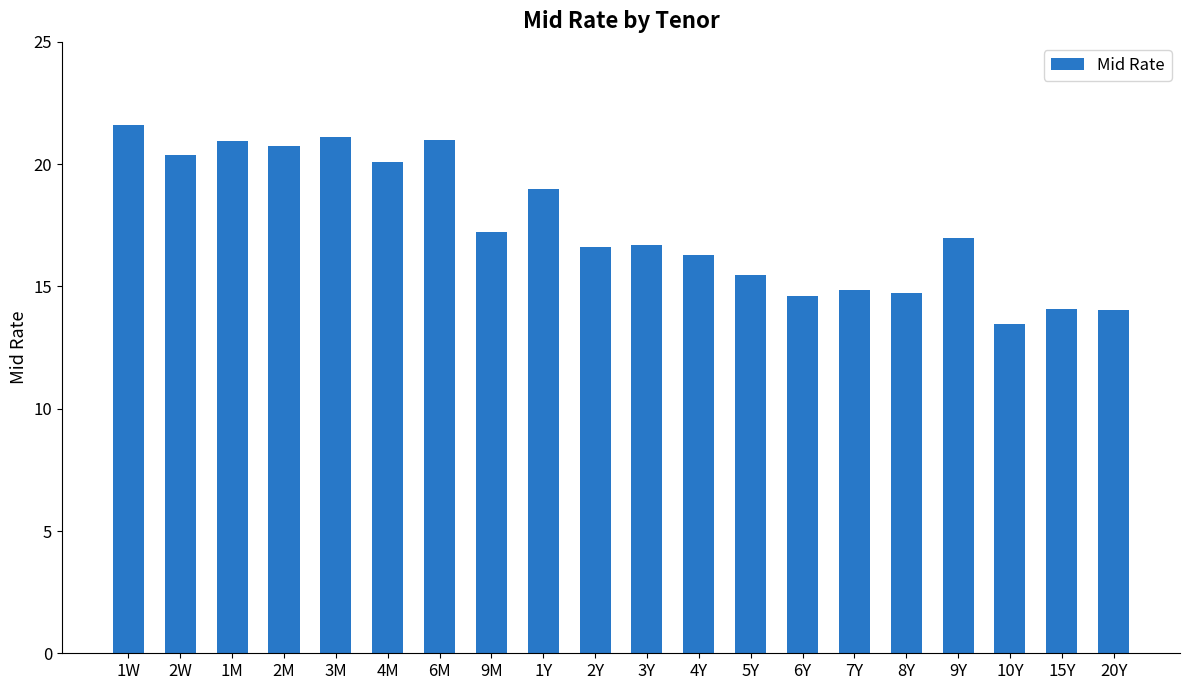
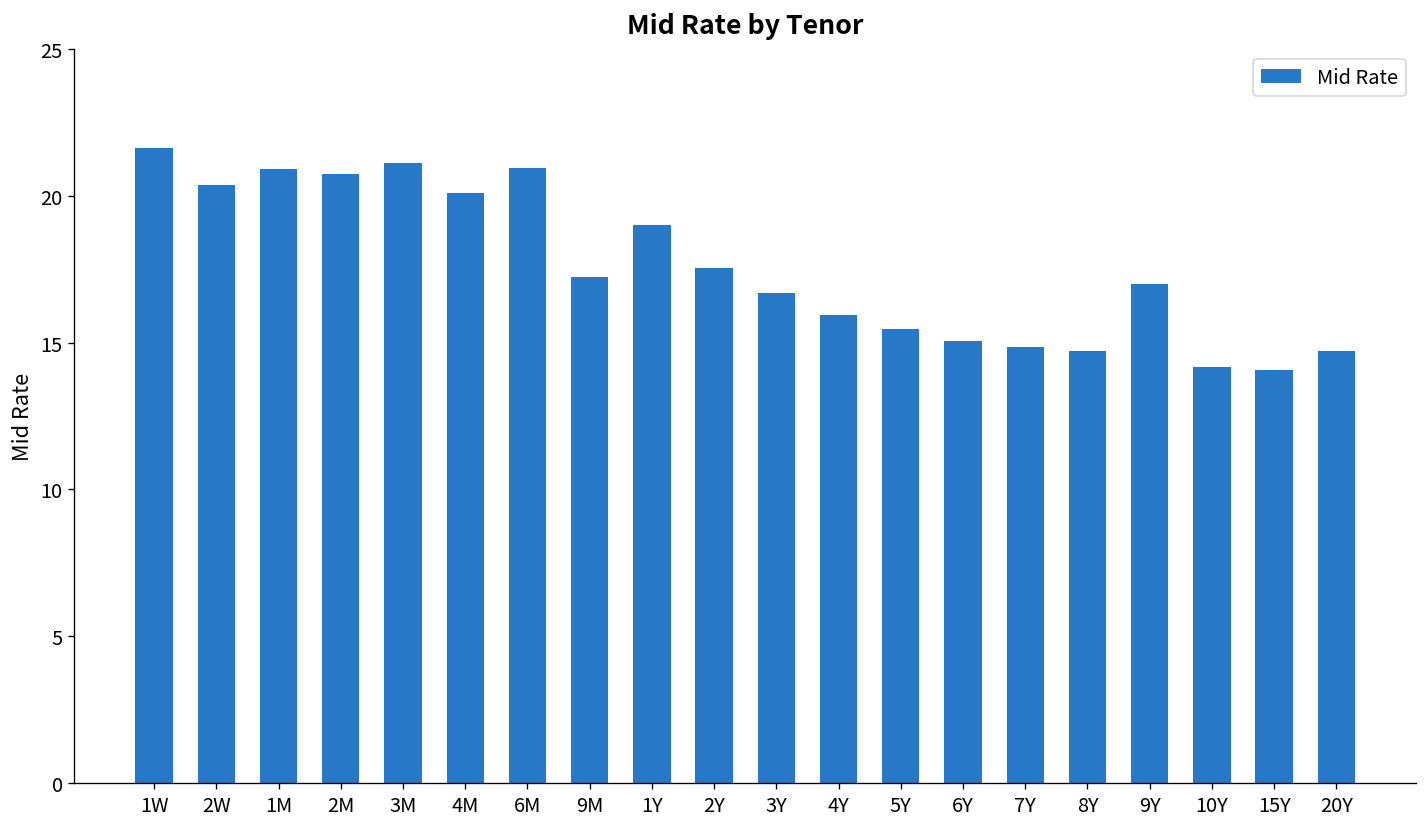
  {
    "1W": 21.6,
    "2W": 20.4,
    "1M": 20.9,
    "2M": 20.7,
    "3M": 21.1,
    "4M": 20.1,
    "6M": 21.0,
    "9M": 17.2,
    "1Y": 19.0,
-   "2Y": 16.6,
+   "2Y": 17.5,
    "3Y": 16.7,
-   "4Y": 16.3,
+   "4Y": 15.9,
    "5Y": 15.5,
-   "6Y": 14.6,
+   "6Y": 15.1,
    "7Y": 14.9,
    "8Y": 14.7,
    "9Y": 17.0,
-   "10Y": 13.5,
+   "10Y": 14.2,
    "15Y": 14.1,
-   "20Y": 14.0
+   "20Y": 14.7
  }
